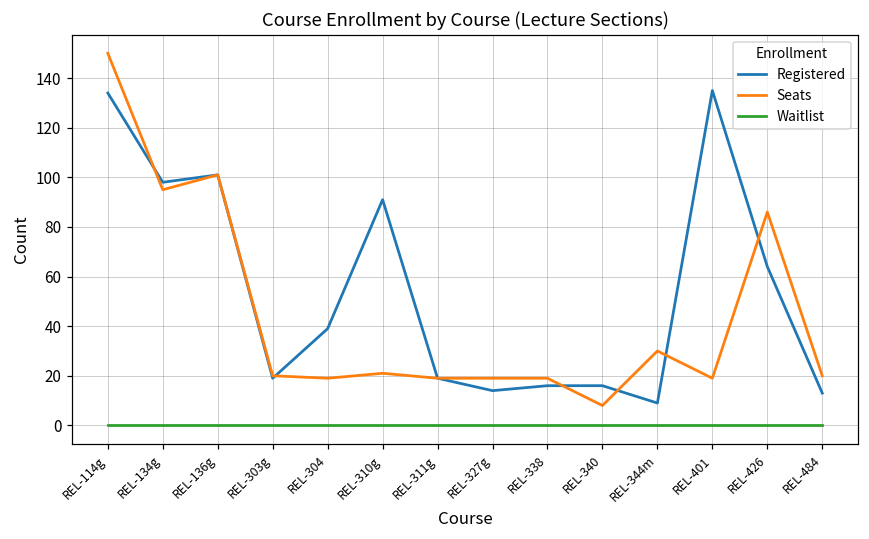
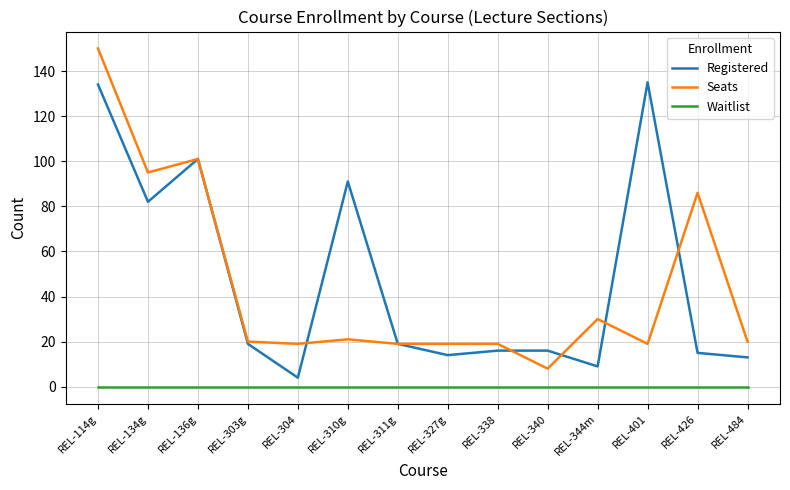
  {
    "Registered": {
      "REL-114g": 134,
-     "REL-134g": 98,
-     "REL-304": 39,
+     "REL-134g": 82,
+     "REL-304": 4,
      "REL-310g": 91,
      "REL-327g": 14,
      "REL-338": 16,
      "REL-340": 16,
      "REL-344m": 9,
      "REL-401": 135,
-     "REL-426": 64,
+     "REL-426": 15,
      "REL-484": 13
    },
    "Seats": {
      "REL-114g": 150,
      "REL-134g": 95,
      "REL-304": 19,
      "REL-310g": 21,
      "REL-327g": 19,
      "REL-338": 19,
      "REL-340": 8,
      "REL-344m": 30,
      "REL-401": 19,
      "REL-426": 86,
      "REL-484": 20
    },
    "Waitlist": {
      "REL-114g": 0,
      "REL-134g": 0,
      "REL-136g": 0,
      "REL-303g": 0,
      "REL-304": 0,
      "REL-310g": 0,
      "REL-311g": 0,
      "REL-327g": 0,
      "REL-338": 0,
      "REL-340": 0,
      "REL-344m": 0,
      "REL-401": 0,
      "REL-426": 0,
      "REL-484": 0
    }
  }
